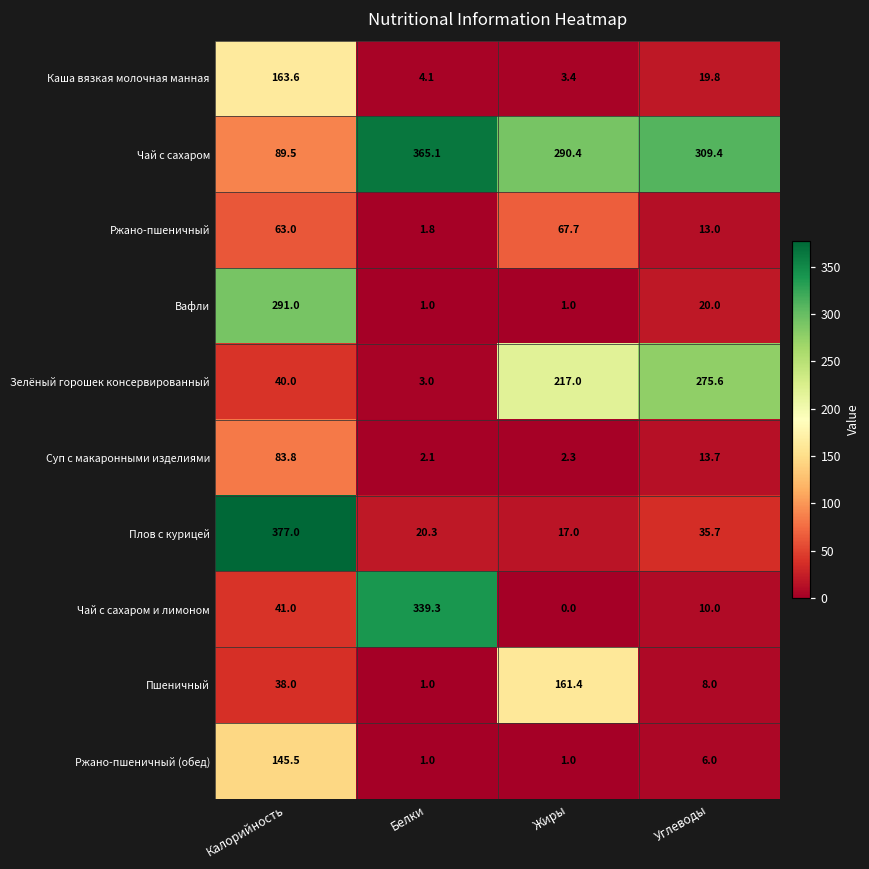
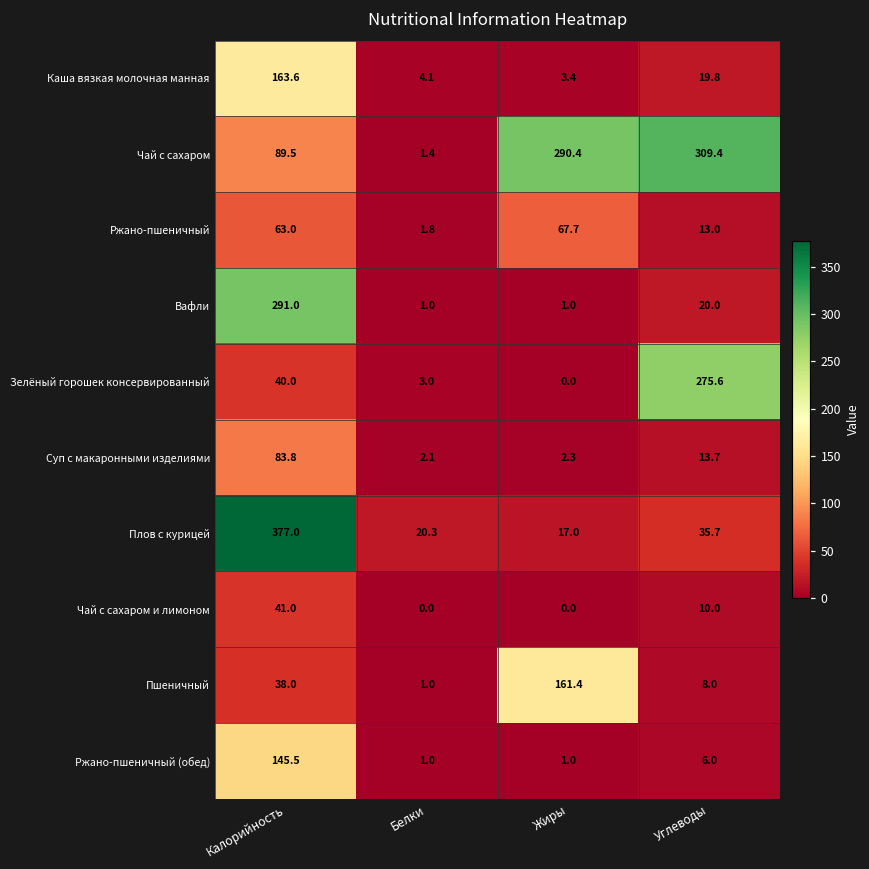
  {
    "Каша вязкая молочная манная": {
      "Калорийность": 163.6,
      "Белки": 4.1,
      "Жиры": 3.4,
      "Углеводы": 19.8
    },
    "Чай с сахаром": {
      "Калорийность": 89.5,
-     "Белки": 365.1,
+     "Белки": 1.4,
      "Жиры": 290.4,
      "Углеводы": 309.4
    },
    "Ржано-пшеничный": {
      "Калорийность": 63.0,
      "Белки": 1.8,
      "Жиры": 67.7,
      "Углеводы": 13.0
    },
    "Вафли": {
      "Калорийность": 291.0,
      "Белки": 1.0,
      "Жиры": 1.0,
      "Углеводы": 20.0
    },
    "Зелёный горошек консервированный": {
      "Калорийность": 40.0,
      "Белки": 3.0,
-     "Жиры": 217.0,
+     "Жиры": 0.0,
      "Углеводы": 275.6
    },
    "Суп с макаронными изделиями": {
      "Калорийность": 83.8,
      "Белки": 2.1,
      "Жиры": 2.3,
      "Углеводы": 13.7
    },
    "Плов с курицей": {
      "Калорийность": 377.0,
      "Белки": 20.3,
      "Жиры": 17.0,
      "Углеводы": 35.7
    },
    "Чай с сахаром и лимоном": {
      "Калорийность": 41.0,
-     "Белки": 339.3,
+     "Белки": 0.0,
      "Жиры": 0.0,
      "Углеводы": 10.0
    },
    "Пшеничный": {
      "Калорийность": 38.0,
      "Белки": 1.0,
      "Жиры": 161.4,
      "Углеводы": 8.0
    },
    "Ржано-пшеничный (обед)": {
      "Калорийность": 145.5,
      "Белки": 1.0,
      "Жиры": 1.0,
      "Углеводы": 6.0
    }
  }
